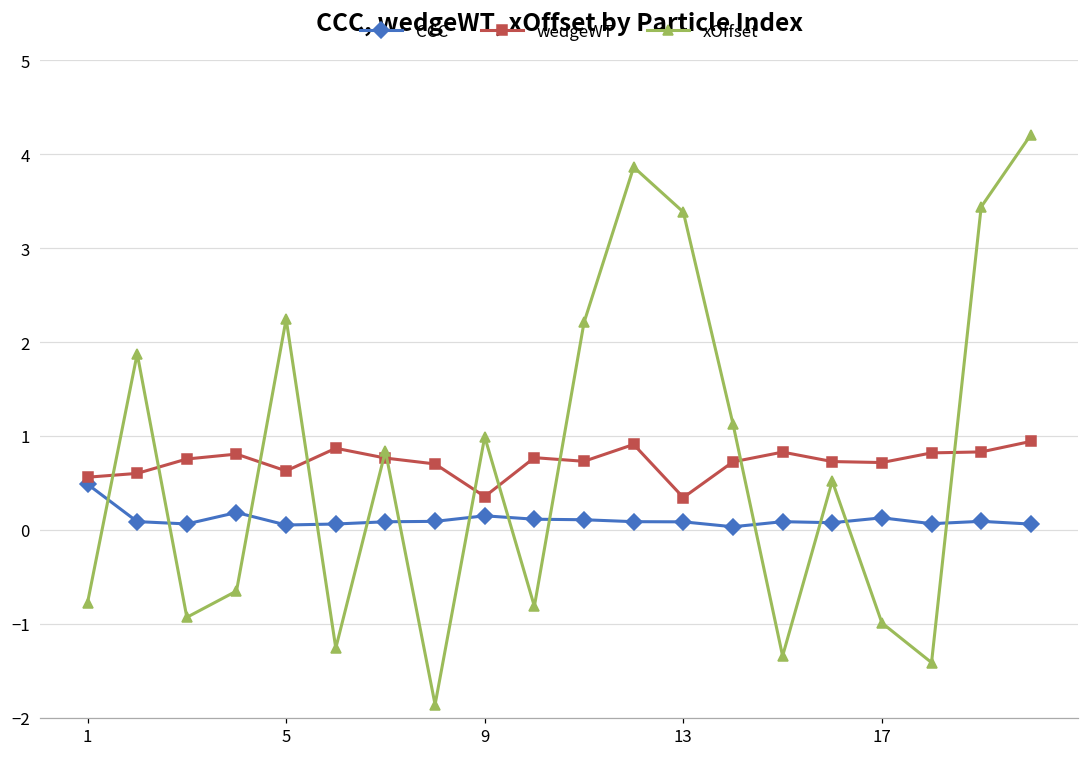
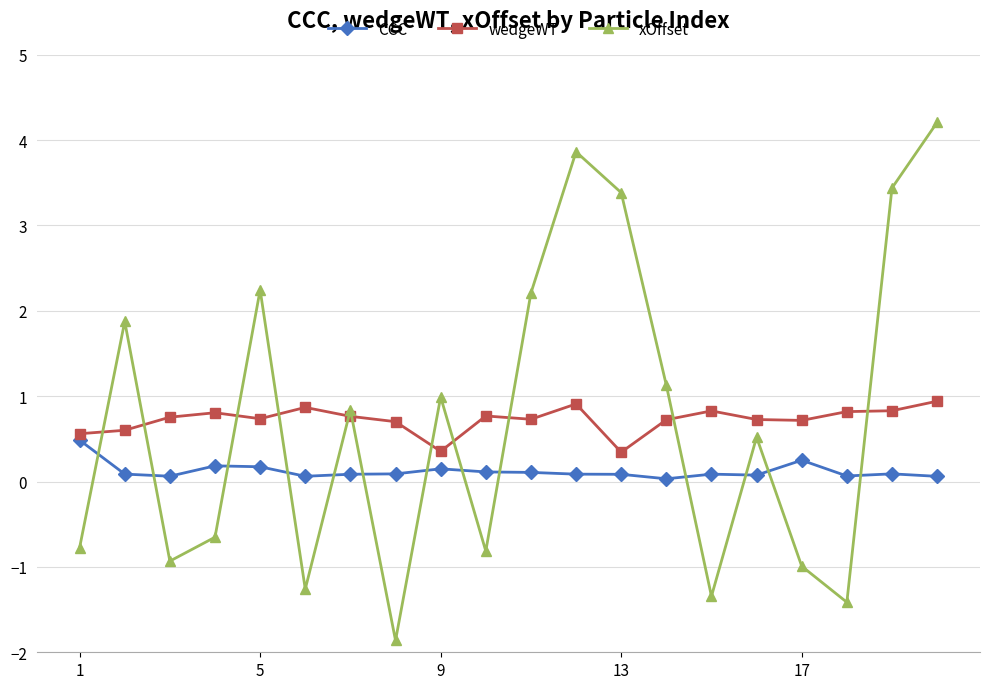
  {
    "CCC": {
      "1": 0.5,
-     "5": 0.1,
+     "5": 0.2,
      "9": 0.1,
      "13": 0.1,
-     "17": 0.1
+     "17": 0.2
    },
    "wedgeWT": {
      "1": 0.6,
-     "5": 0.6,
+     "5": 0.7,
      "9": 0.4,
      "13": 0.3,
      "17": 0.7
    },
    "xOffset": {
      "1": -0.8,
      "5": 2.2,
      "9": 1.0,
      "13": 3.4,
      "17": -1.0
    }
  }
